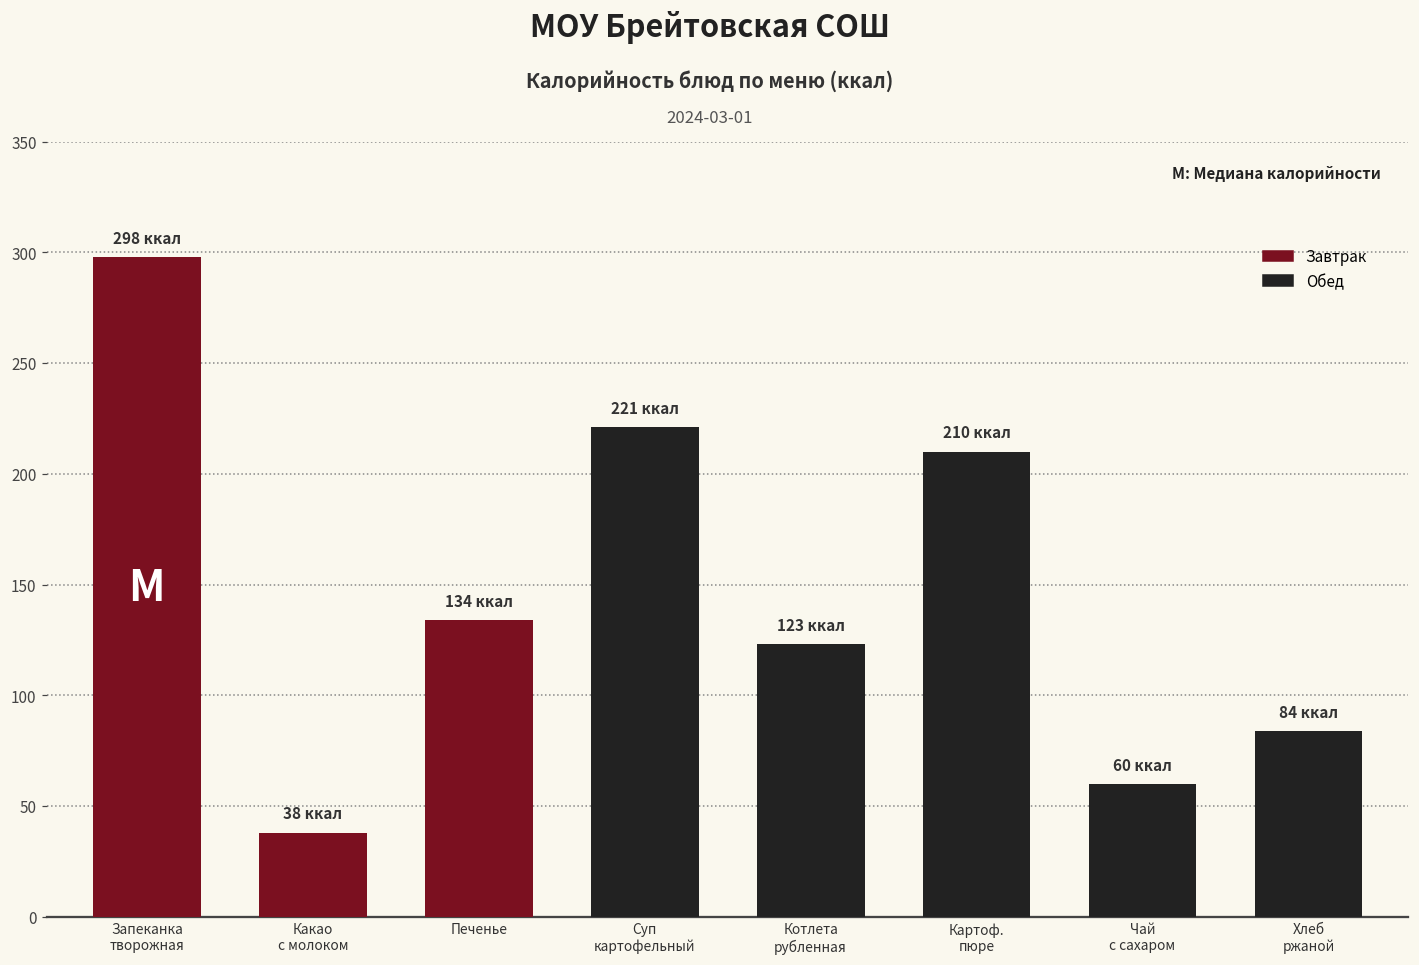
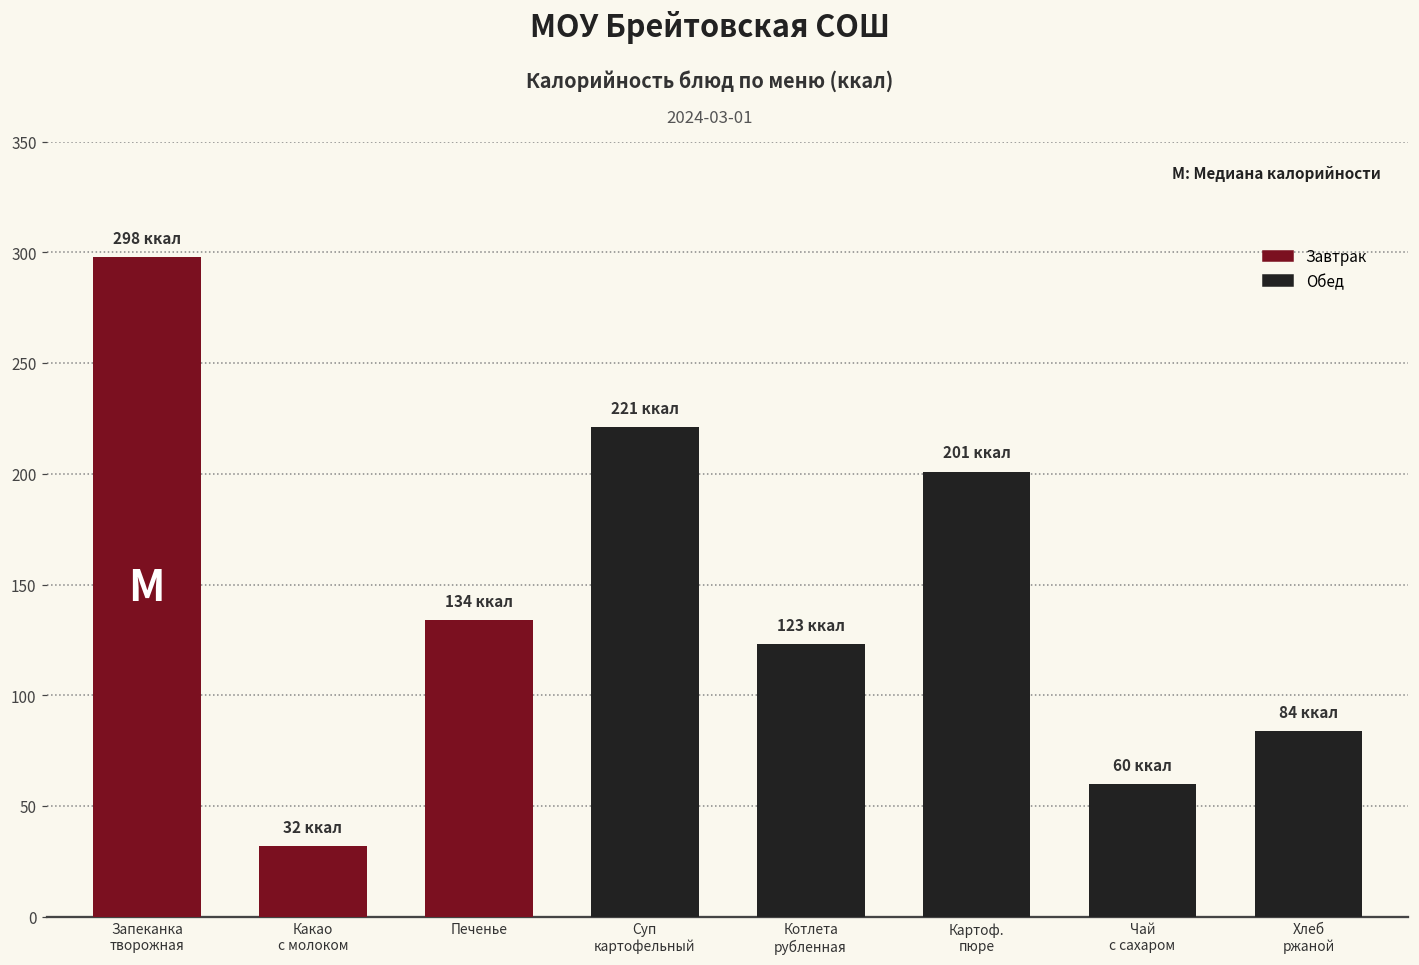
  {
    "Завтрак": {
      "Запеканка творожная": 298,
-     "Какао с молоком": 38,
+     "Какао с молоком": 32,
      "Печенье": 134
    },
    "Обед": {
      "Суп картофельный": 221,
      "Котлета рубленная": 123,
-     "Картоф. пюре": 210,
+     "Картоф. пюре": 201,
      "Чай с сахаром": 60,
      "Хлеб ржаной": 84
    }
  }
